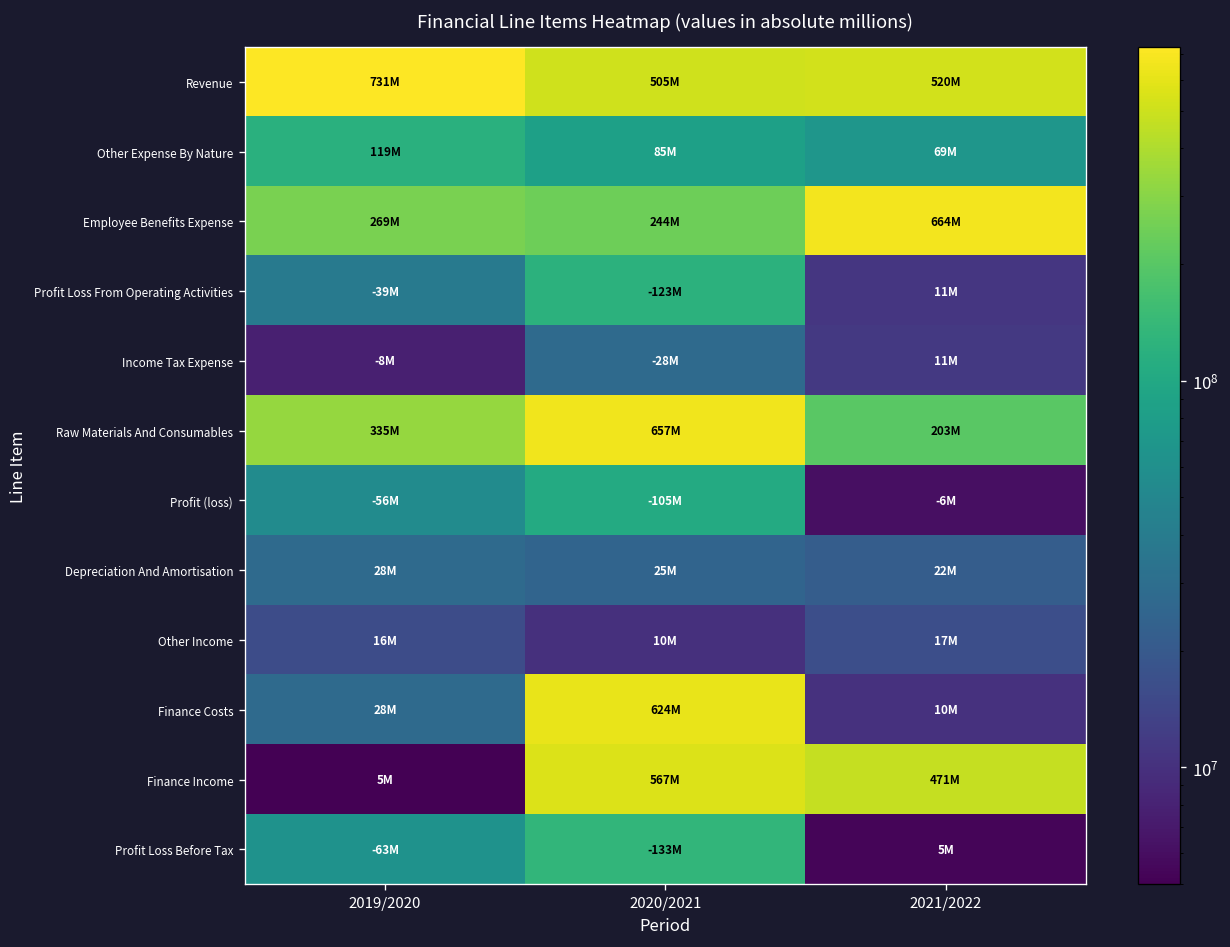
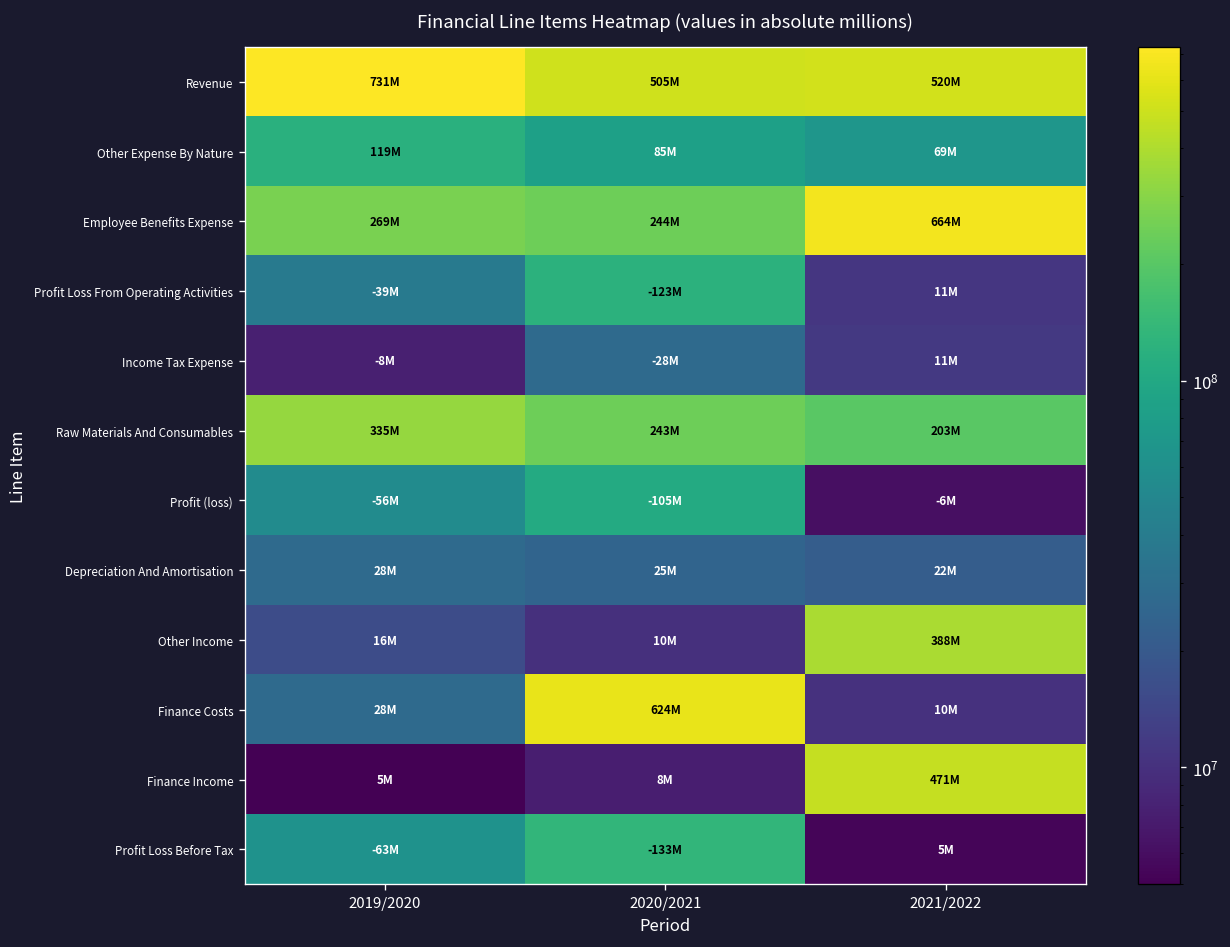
  {
    "Revenue": {
      "2019/2020": "731M",
      "2020/2021": "505M",
      "2021/2022": "520M"
    },
    "Other Expense By Nature": {
      "2019/2020": "119M",
      "2020/2021": "85M",
      "2021/2022": "69M"
    },
    "Employee Benefits Expense": {
      "2019/2020": "269M",
      "2020/2021": "244M",
      "2021/2022": "664M"
    },
    "Profit Loss From Operating Activities": {
      "2019/2020": "-39M",
      "2020/2021": "-123M",
      "2021/2022": "11M"
    },
    "Income Tax Expense": {
      "2019/2020": "-8M",
      "2020/2021": "-28M",
      "2021/2022": "11M"
    },
    "Raw Materials And Consumables": {
      "2019/2020": "335M",
-     "2020/2021": "657M",
+     "2020/2021": "243M",
      "2021/2022": "203M"
    },
    "Profit (loss)": {
      "2019/2020": "-56M",
      "2020/2021": "-105M",
      "2021/2022": "-6M"
    },
    "Depreciation And Amortisation": {
      "2019/2020": "28M",
      "2020/2021": "25M",
      "2021/2022": "22M"
    },
    "Other Income": {
      "2019/2020": "16M",
      "2020/2021": "10M",
-     "2021/2022": "17M"
+     "2021/2022": "388M"
    },
    "Finance Costs": {
      "2019/2020": "28M",
      "2020/2021": "624M",
      "2021/2022": "10M"
    },
    "Finance Income": {
      "2019/2020": "5M",
-     "2020/2021": "567M",
+     "2020/2021": "8M",
      "2021/2022": "471M"
    },
    "Profit Loss Before Tax": {
      "2019/2020": "-63M",
      "2020/2021": "-133M",
      "2021/2022": "5M"
    }
  }
